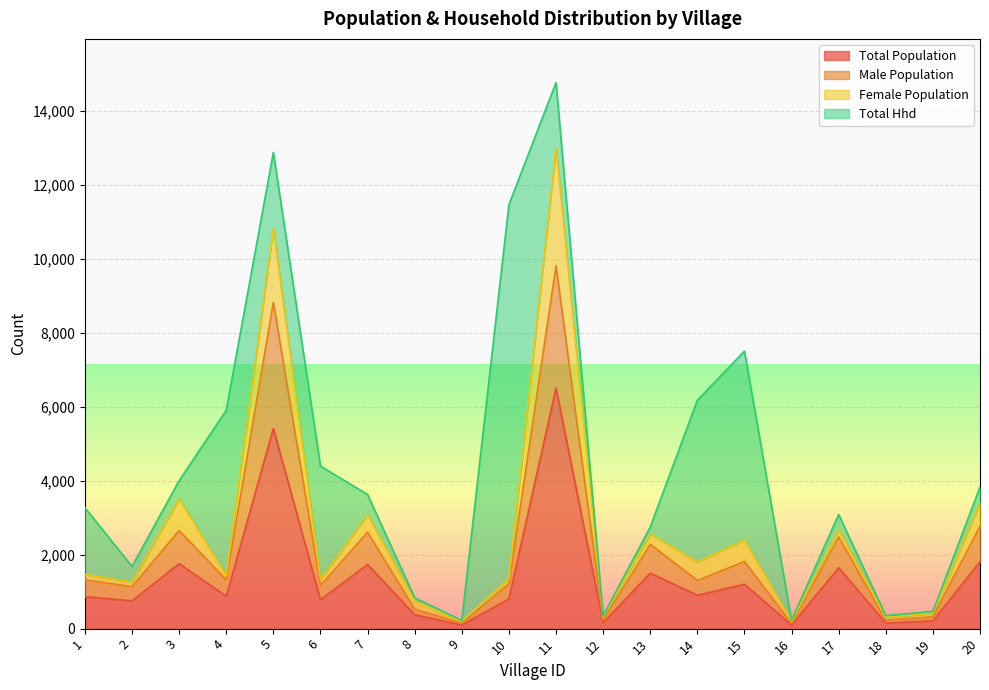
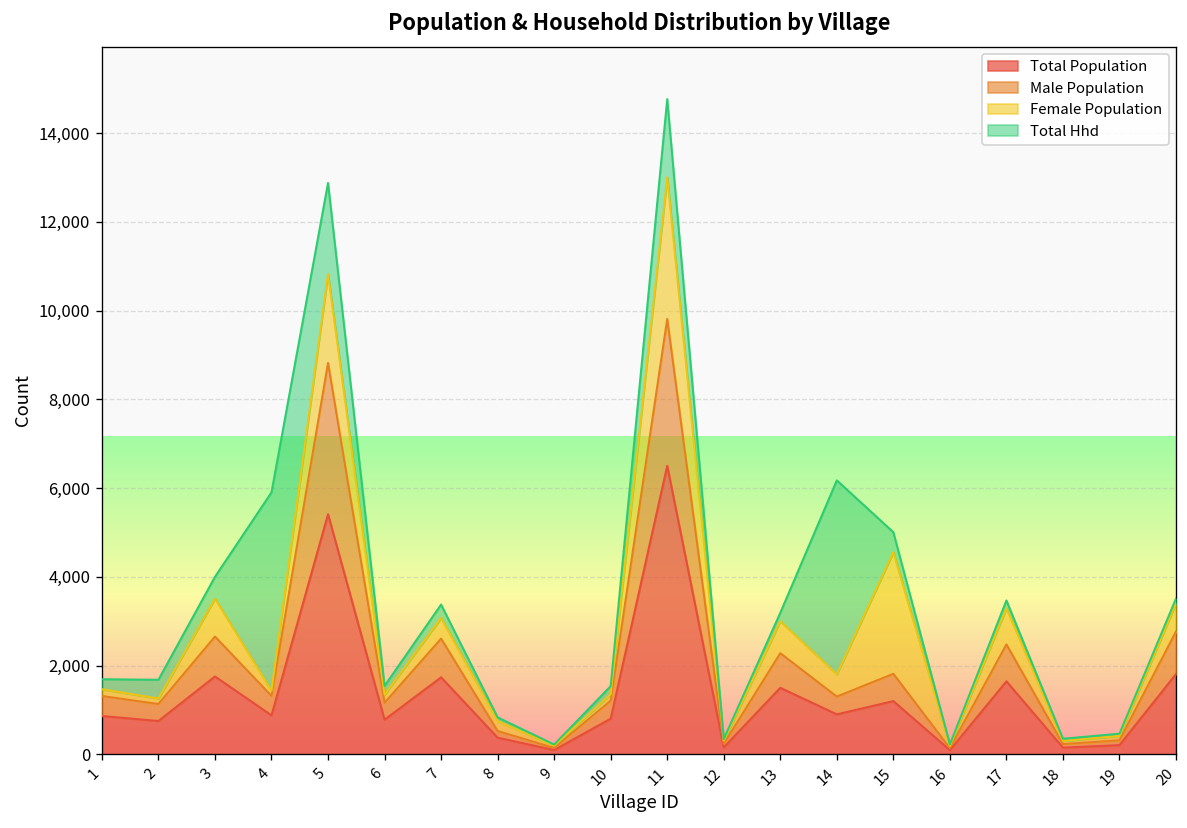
  {
    "Female Population": {
      "1": "200",
      "2": "100",
      "3": "900",
      "4": "100",
      "5": "2,000",
      "6": "200",
      "7": "500",
      "8": "200",
      "10": "100",
      "11": "3,200",
-     "13": "300",
+     "13": "700",
      "14": "500",
-     "15": "600",
-     "17": "200",
+     "15": "2,700",
+     "17": "800",
      "20": "600"
    },
    "Total Hhd": {
-     "1": "1,800",
+     "1": "200",
      "2": "400",
      "3": "500",
      "4": "4,500",
      "5": "2,100",
-     "6": "3,100",
-     "7": "600",
+     "6": "200",
+     "7": "300",
      "8": "100",
-     "10": "10,100",
+     "10": "200",
      "11": "1,800",
      "13": "200",
      "14": "4,400",
-     "15": "5,100",
-     "17": "400",
-     "20": "400"
+     "15": "500",
+     "17": "200",
+     "20": "100"
    }
  }
